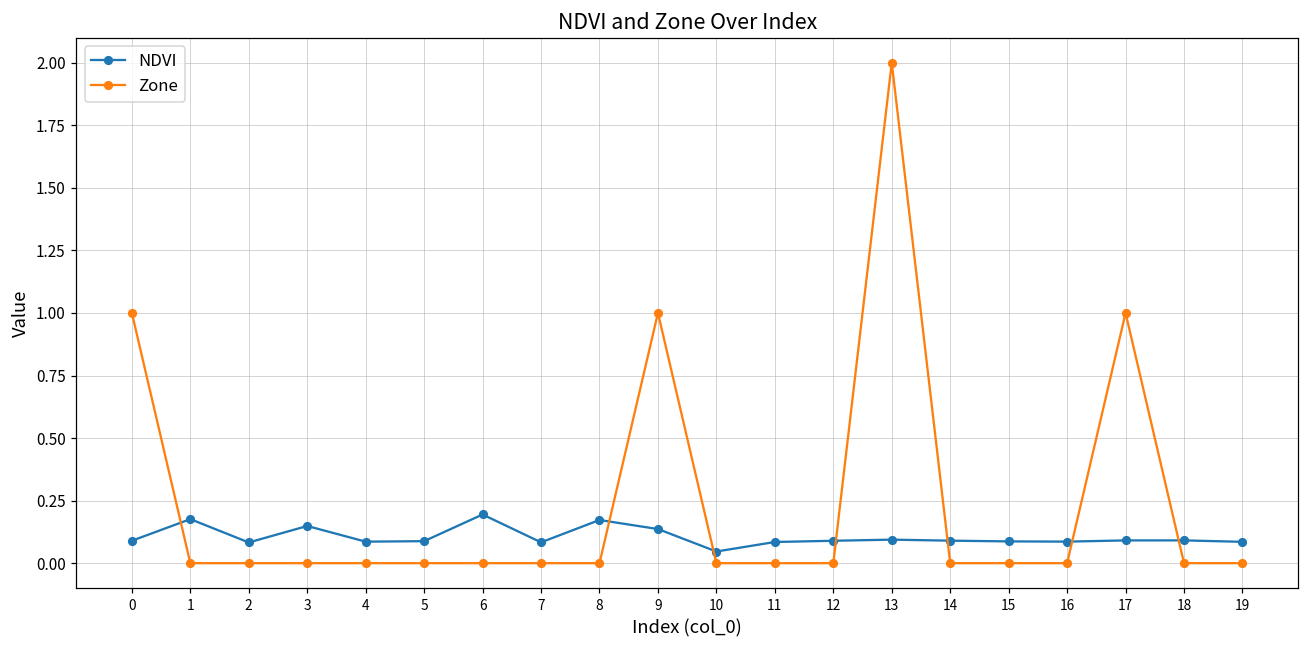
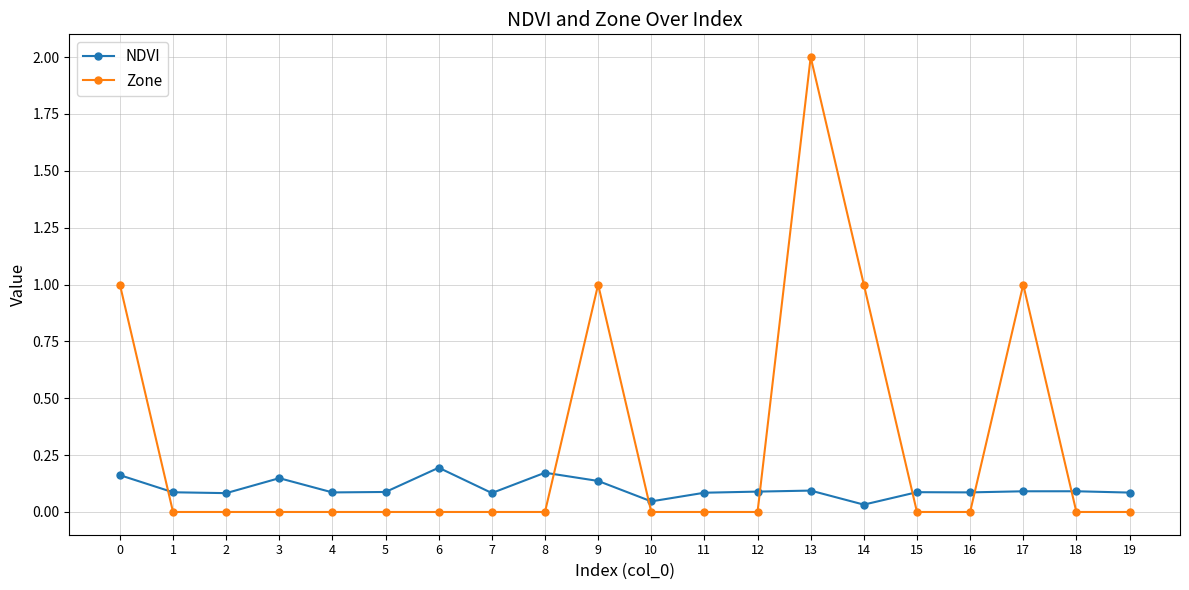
  {
    "NDVI": {
-     "0": 0.09,
-     "1": 0.18,
+     "0": 0.16,
+     "1": 0.09,
      "2": 0.08,
      "3": 0.15,
      "4": 0.09,
      "5": 0.09,
      "6": 0.19,
      "7": 0.08,
      "8": 0.17,
      "9": 0.14,
      "10": 0.05,
      "11": 0.08,
      "12": 0.09,
      "13": 0.09,
-     "14": 0.09,
+     "14": 0.03,
      "15": 0.09,
      "16": 0.09,
      "17": 0.09,
      "18": 0.09,
      "19": 0.09
    },
    "Zone": {
      "0": 1,
      "1": 0,
      "2": 0,
      "3": 0,
      "4": 0,
      "5": 0,
      "6": 0,
      "7": 0,
      "8": 0,
      "9": 1,
      "10": 0,
      "11": 0,
      "12": 0,
      "13": 2,
-     "14": 0,
+     "14": 1,
      "15": 0,
      "16": 0,
      "17": 1,
      "18": 0,
      "19": 0
    }
  }
